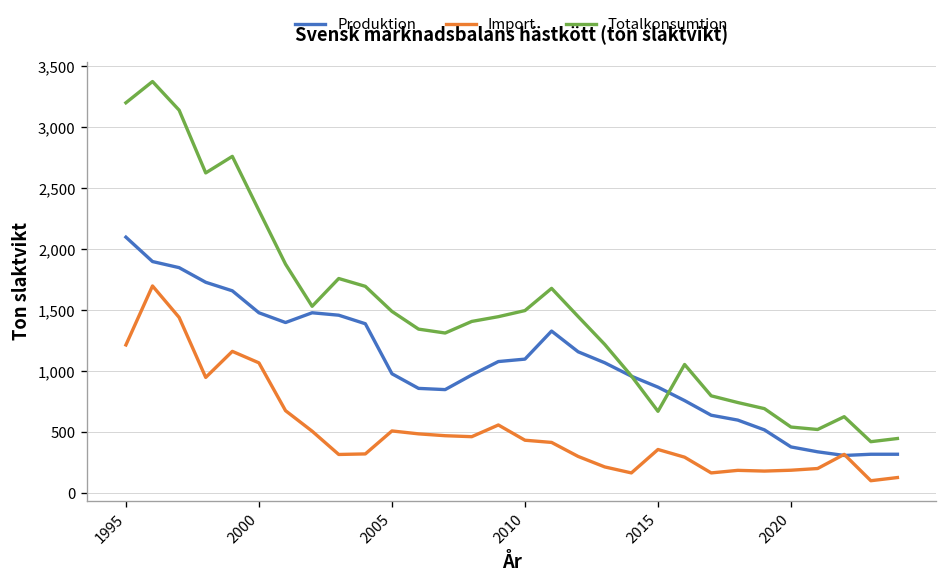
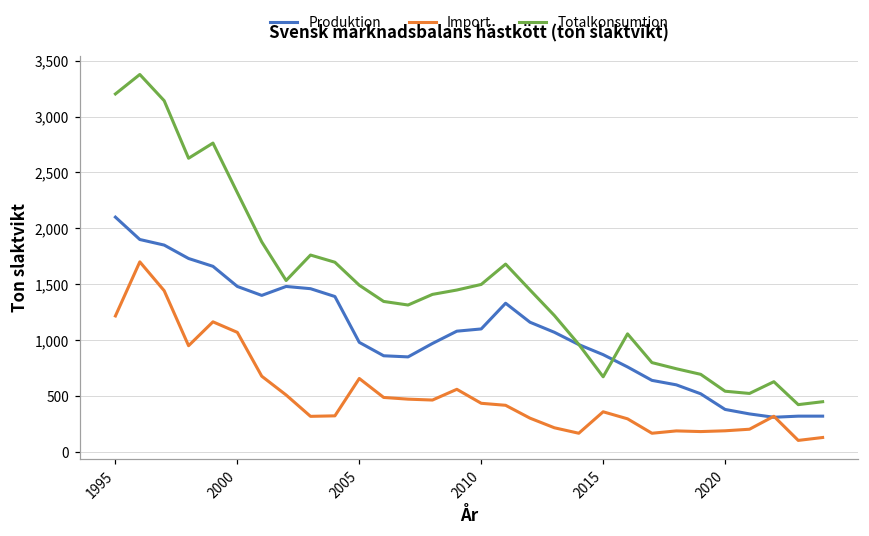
  {
    "Produktion": {
      "1995": "2,100",
      "2000": "1,480",
      "2005": "980",
      "2010": "1,100",
      "2015": "870",
      "2020": "380"
    },
    "Import": {
      "1995": "1,220",
      "2000": "1,070",
-     "2005": "510",
+     "2005": "660",
      "2010": "440",
      "2015": "360",
      "2020": "190"
    },
    "Totalkonsumtion": {
      "1995": "3,200",
      "2000": "2,320",
      "2005": "1,490",
      "2010": "1,500",
      "2015": "670",
      "2020": "540"
    }
  }
